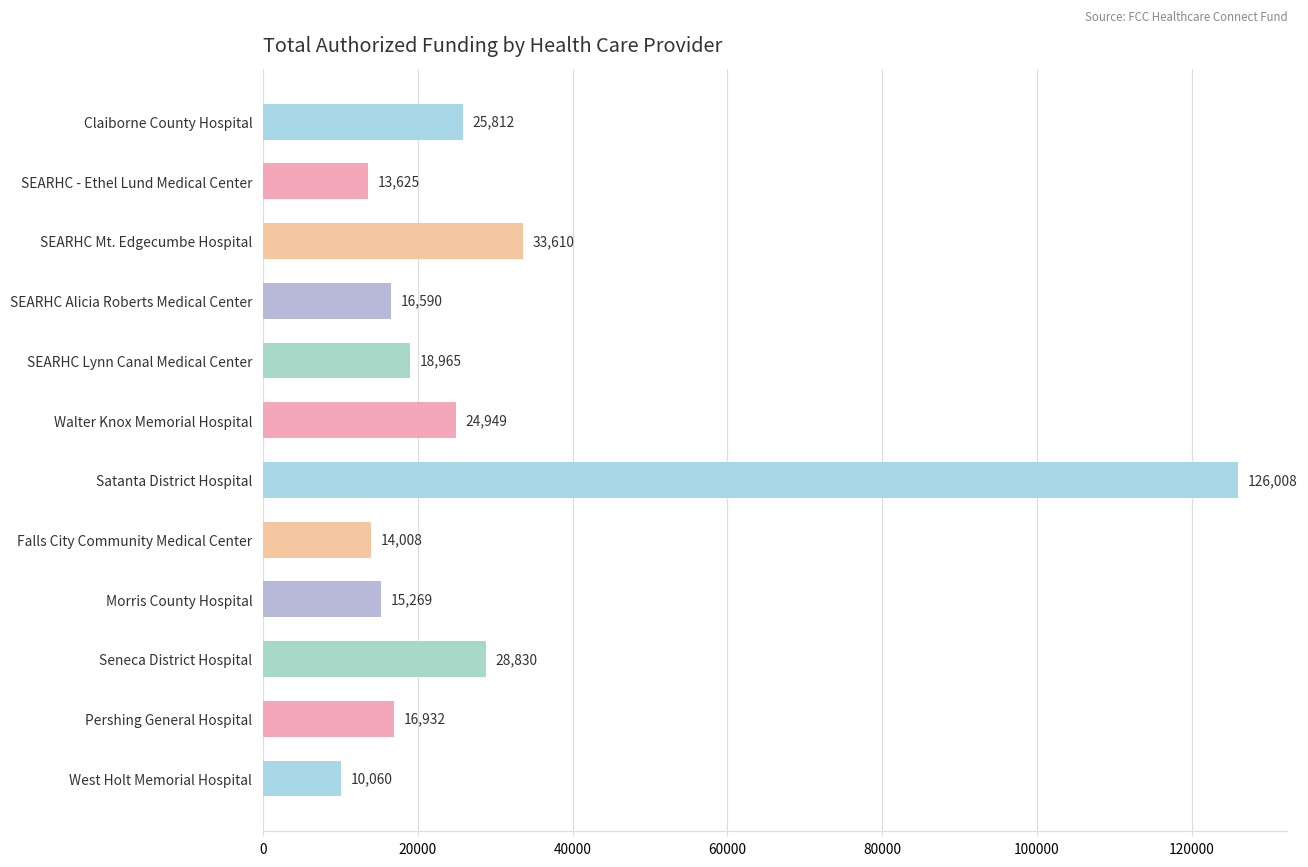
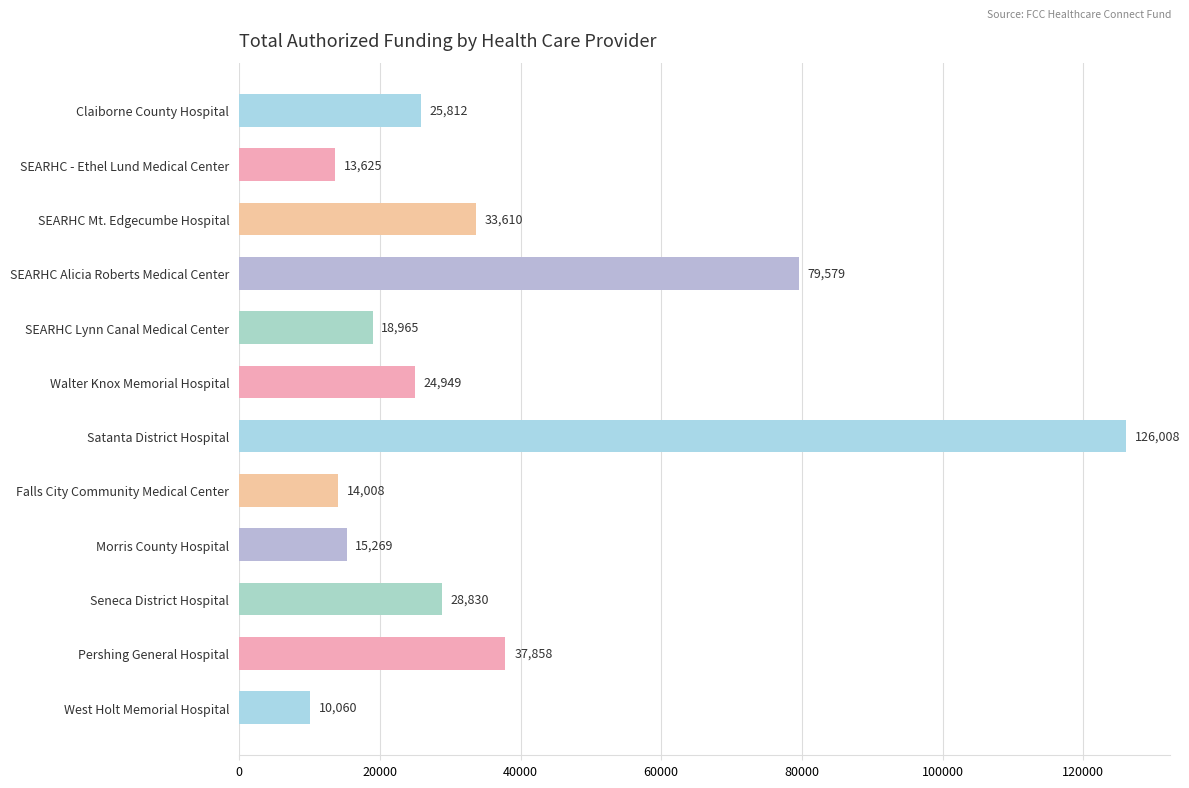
  {
    "Claiborne County Hospital": "25,812",
    "SEARHC - Ethel Lund Medical Center": "13,625",
    "SEARHC Mt. Edgecumbe Hospital": "33,610",
-   "SEARHC Alicia Roberts Medical Center": "16,590",
+   "SEARHC Alicia Roberts Medical Center": "79,579",
    "SEARHC Lynn Canal Medical Center": "18,965",
    "Walter Knox Memorial Hospital": "24,949",
    "Satanta District Hospital": "126,008",
    "Falls City Community Medical Center": "14,008",
    "Morris County Hospital": "15,269",
    "Seneca District Hospital": "28,830",
-   "Pershing General Hospital": "16,932",
+   "Pershing General Hospital": "37,858",
    "West Holt Memorial Hospital": "10,060"
  }
